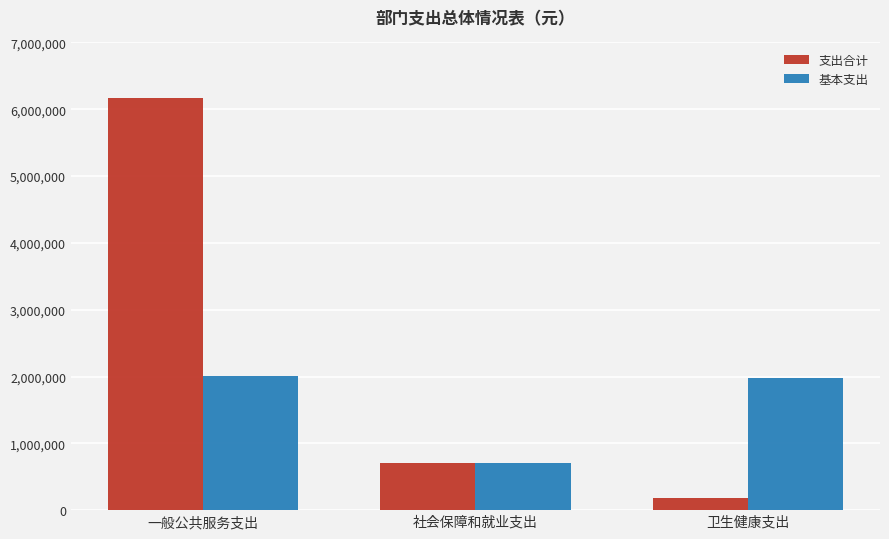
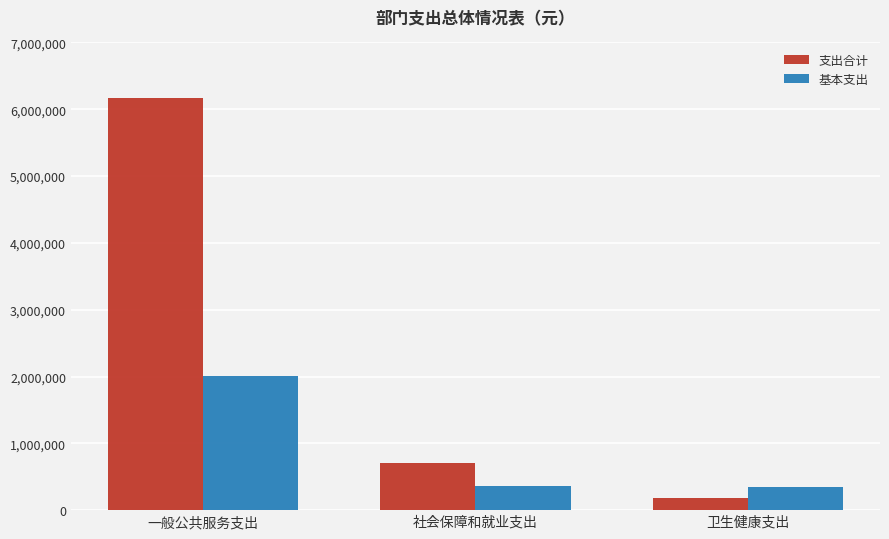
  {
    "支出合计": {
      "一般公共服务支出": "6,200,000",
      "社会保障和就业支出": "700,000",
      "卫生健康支出": "200,000"
    },
    "基本支出": {
      "一般公共服务支出": "2,000,000",
-     "社会保障和就业支出": "700,000",
-     "卫生健康支出": "2,000,000"
+     "社会保障和就业支出": "400,000",
+     "卫生健康支出": "300,000"
    }
  }
